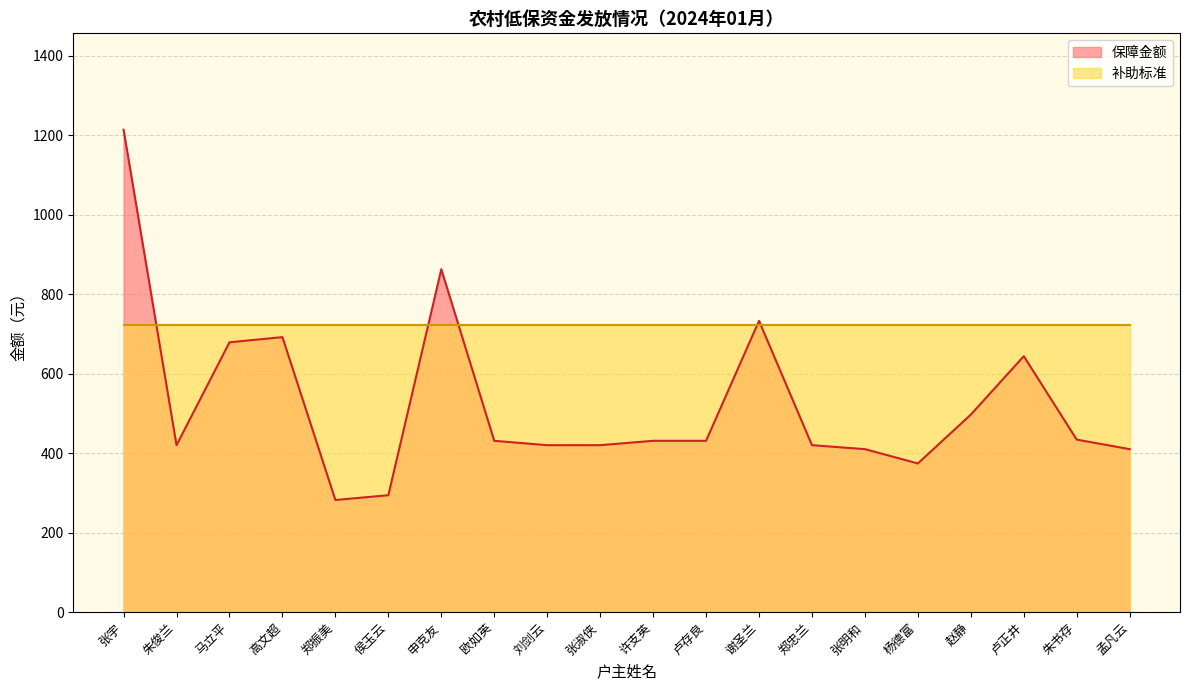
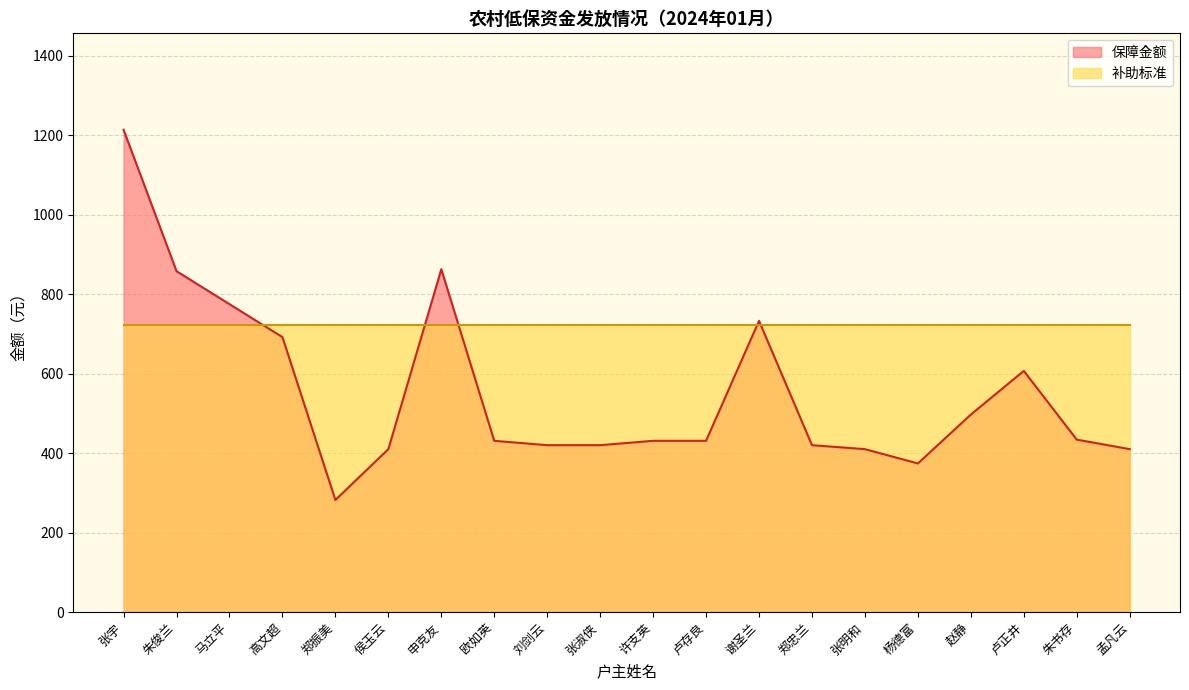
  {
    "保障金额": {
      "张宇": 1210,
-     "朱俊兰": 420,
-     "马立平": 680,
+     "朱俊兰": 860,
+     "马立平": 780,
      "高文超": 690,
      "郑振美": 280,
-     "侯玉云": 290,
+     "侯玉云": 410,
      "申克友": 860,
      "欧如英": 430,
      "刘剑云": 420,
      "张淑侠": 420,
      "许支英": 430,
      "卢存良": 430,
      "谢圣兰": 730,
      "郑忠兰": 420,
      "张明和": 410,
      "杨德富": 370,
      "赵静": 500,
-     "卢正井": 640,
+     "卢正井": 610,
      "朱书存": 430,
      "孟凡云": 410
    },
    "补助标准": {
      "张宇": 720,
      "朱俊兰": 720,
      "马立平": 720,
      "高文超": 720,
      "郑振美": 720,
      "侯玉云": 720,
      "申克友": 720,
      "欧如英": 720,
      "刘剑云": 720,
      "张淑侠": 720,
      "许支英": 720,
      "卢存良": 720,
      "谢圣兰": 720,
      "郑忠兰": 720,
      "张明和": 720,
      "杨德富": 720,
      "赵静": 720,
      "卢正井": 720,
      "朱书存": 720,
      "孟凡云": 720
    }
  }
